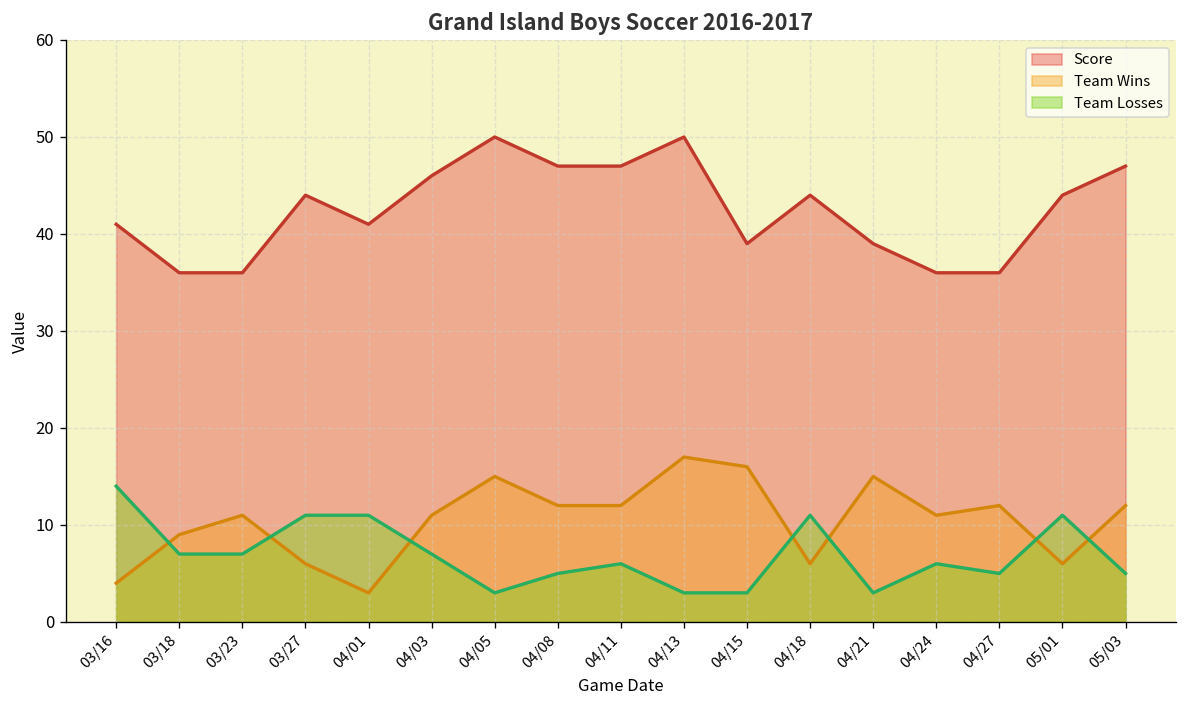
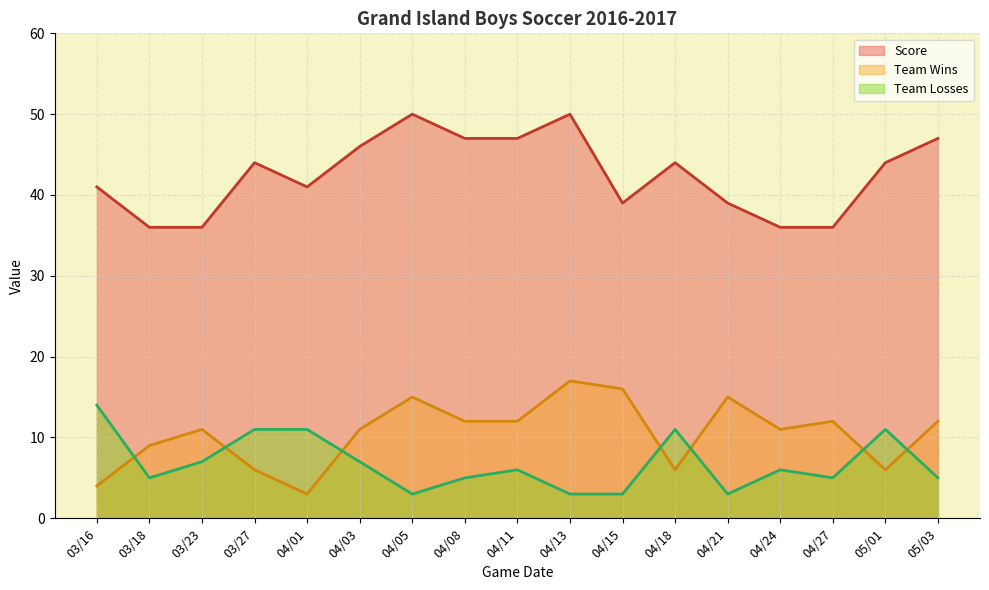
  {
    "Score": {
      "03/16": 41,
      "03/18": 36,
      "03/23": 36,
      "03/27": 44,
      "04/01": 41,
      "04/03": 46,
      "04/05": 50,
      "04/08": 47,
      "04/11": 47,
      "04/13": 50,
      "04/15": 39,
      "04/18": 44,
      "04/21": 39,
      "04/24": 36,
      "04/27": 36,
      "05/01": 44,
      "05/03": 47
    },
    "Team Wins": {
      "03/16": 4,
      "03/18": 9,
      "03/23": 11,
      "03/27": 6,
      "04/01": 3,
      "04/03": 11,
      "04/05": 15,
      "04/08": 12,
      "04/11": 12,
      "04/13": 17,
      "04/15": 16,
      "04/18": 6,
      "04/21": 15,
      "04/24": 11,
      "04/27": 12,
      "05/01": 6,
      "05/03": 12
    },
    "Team Losses": {
      "03/16": 14,
-     "03/18": 7,
+     "03/18": 5,
      "03/23": 7,
      "03/27": 11,
      "04/01": 11,
      "04/03": 7,
      "04/05": 3,
      "04/08": 5,
      "04/11": 6,
      "04/13": 3,
      "04/15": 3,
      "04/18": 11,
      "04/21": 3,
      "04/24": 6,
      "04/27": 5,
      "05/01": 11,
      "05/03": 5
    }
  }
